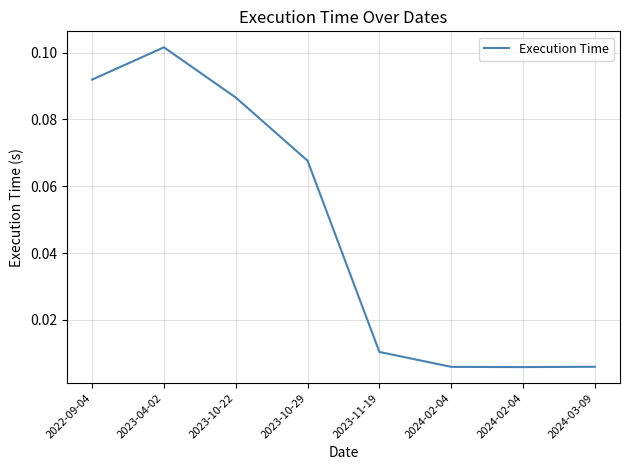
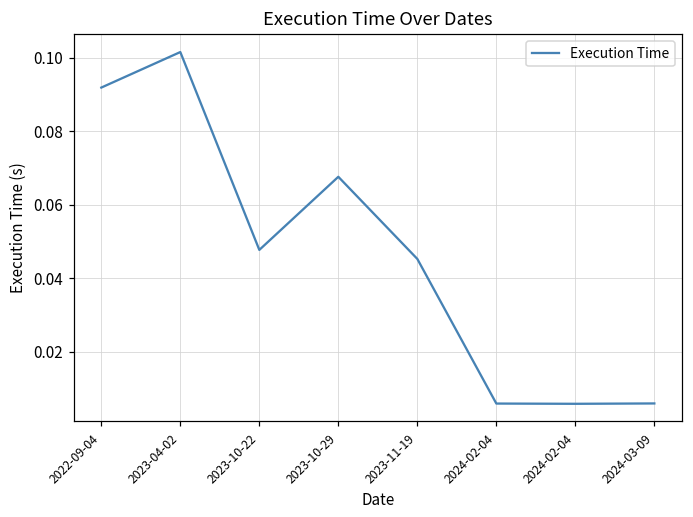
  {
    "2022-09-04": 0.092,
    "2023-04-02": 0.102,
-   "2023-10-22": 0.087,
+   "2023-10-22": 0.048,
    "2023-10-29": 0.068,
-   "2023-11-19": 0.010,
+   "2023-11-19": 0.045,
    "2024-03-09": 0.006
  }
